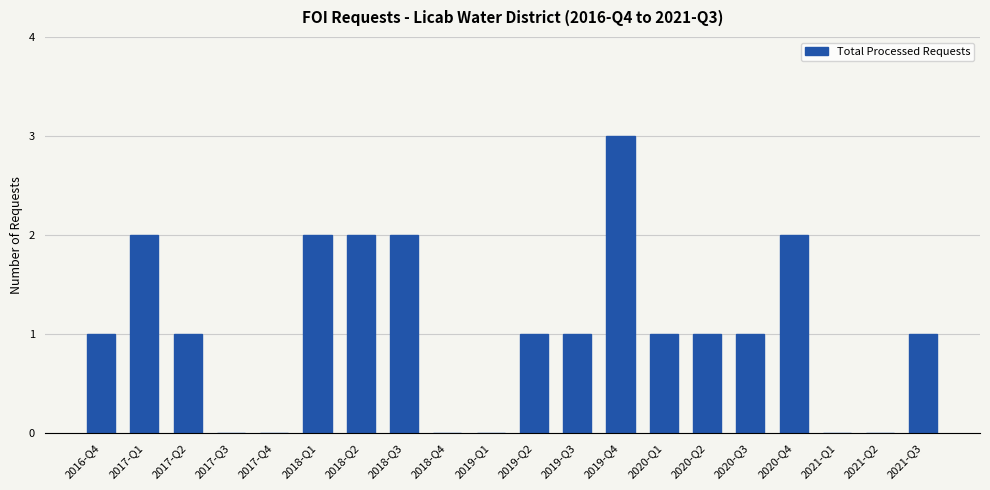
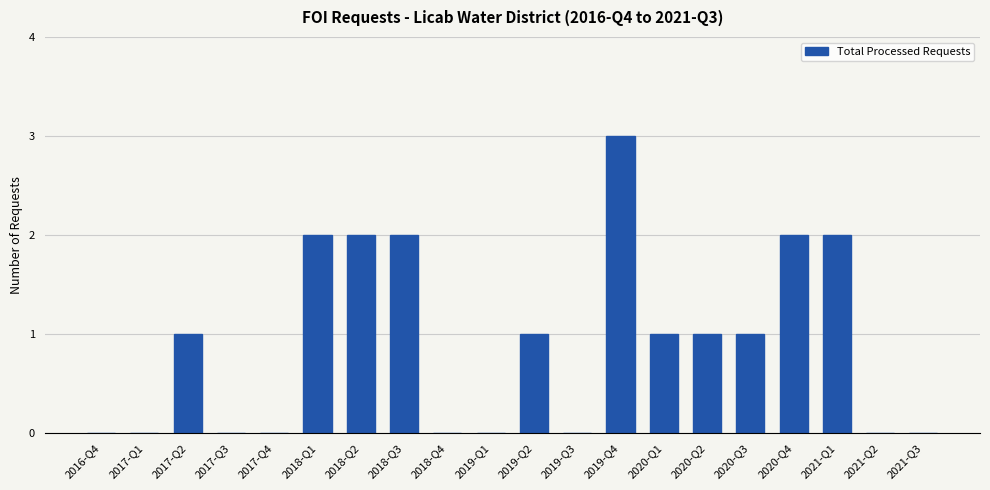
  {
-   "2016-Q4": 1,
-   "2017-Q1": 2,
+   "2016-Q4": 0,
+   "2017-Q1": 0,
    "2017-Q2": 1,
    "2017-Q3": 0,
    "2017-Q4": 0,
    "2018-Q1": 2,
    "2018-Q2": 2,
    "2018-Q3": 2,
    "2018-Q4": 0,
    "2019-Q1": 0,
    "2019-Q2": 1,
-   "2019-Q3": 1,
+   "2019-Q3": 0,
    "2019-Q4": 3,
    "2020-Q1": 1,
    "2020-Q2": 1,
    "2020-Q3": 1,
    "2020-Q4": 2,
-   "2021-Q1": 0,
+   "2021-Q1": 2,
    "2021-Q2": 0,
-   "2021-Q3": 1
+   "2021-Q3": 0
  }
